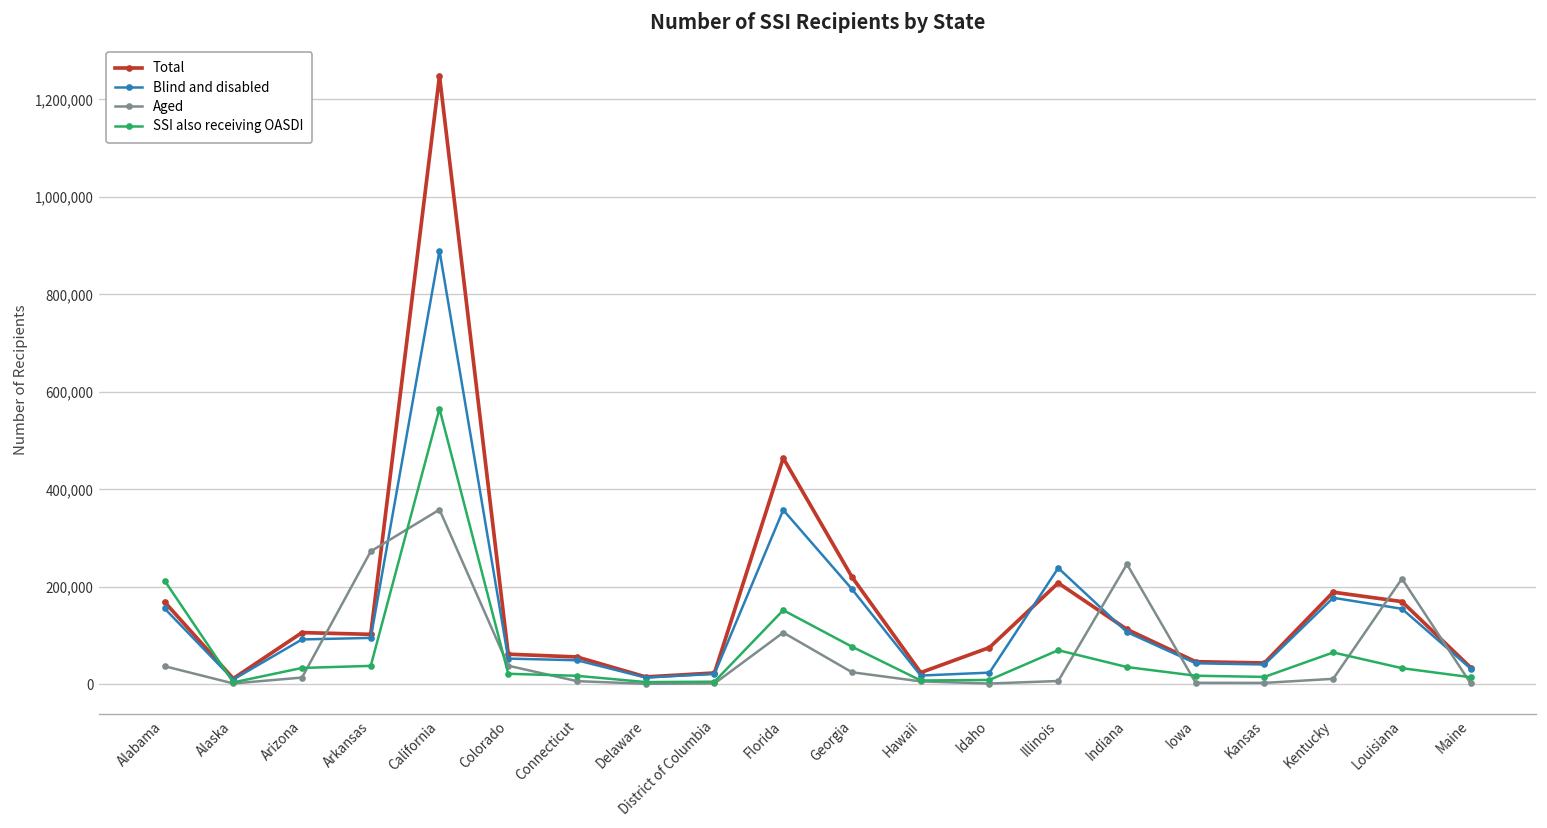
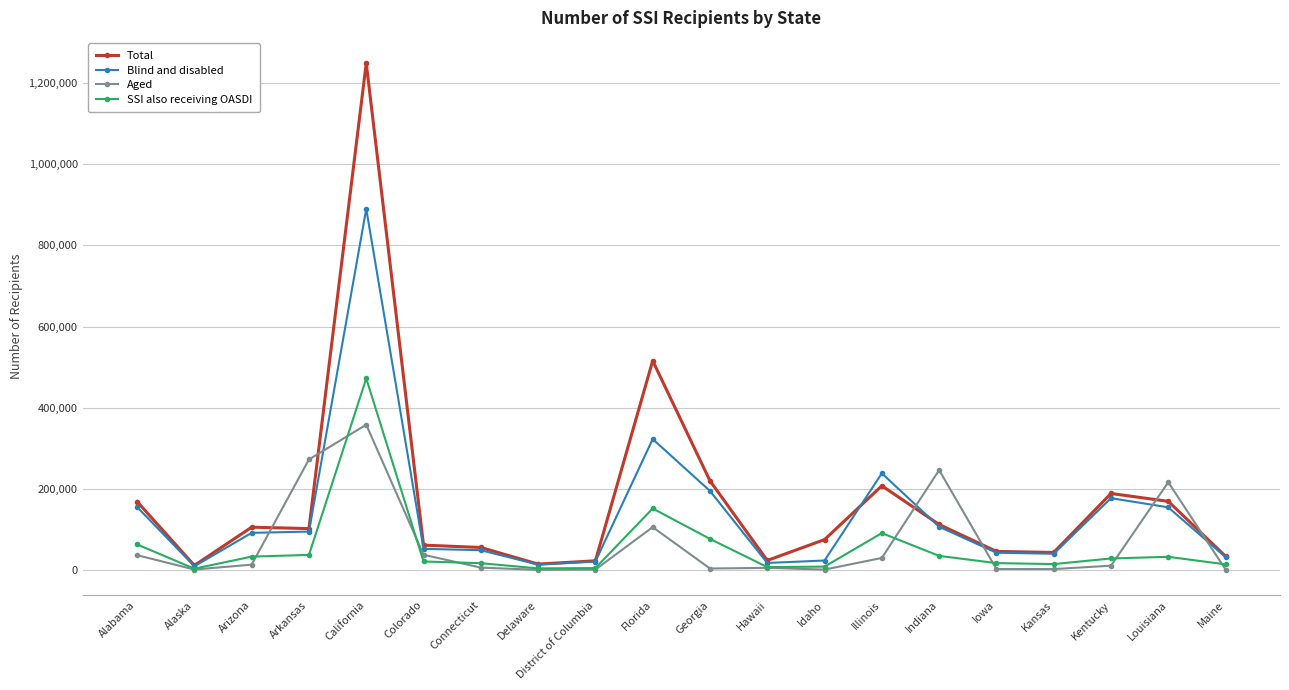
  {
    "Total": {
      "Alabama": "170,000",
      "Arizona": "110,000",
      "Arkansas": "100,000",
      "California": "1,250,000",
      "Colorado": "60,000",
      "Connecticut": "60,000",
-     "Florida": "460,000",
+     "Florida": "520,000",
      "Georgia": "220,000",
      "Idaho": "80,000",
      "Illinois": "210,000",
      "Kentucky": "190,000",
      "Louisiana": "170,000"
    },
    "Blind and disabled": {
      "Alabama": "160,000",
      "Arizona": "90,000",
      "Arkansas": "100,000",
      "California": "890,000",
      "Colorado": "50,000",
      "Connecticut": "50,000",
-     "Florida": "360,000",
+     "Florida": "320,000",
      "Georgia": "200,000",
      "Idaho": "20,000",
      "Illinois": "240,000",
      "Kentucky": "180,000",
      "Louisiana": "160,000"
    },
    "Aged": {
      "Alabama": "40,000",
      "Arizona": "10,000",
      "Arkansas": "270,000",
      "California": "360,000",
      "Colorado": "40,000",
      "Connecticut": "10,000",
      "Florida": "110,000",
-     "Georgia": "20,000",
+     "Georgia": "0",
      "Idaho": "0",
-     "Illinois": "10,000",
+     "Illinois": "30,000",
      "Indiana": "250,000",
      "Iowa": "0",
      "Kansas": "0",
      "Kentucky": "10,000",
      "Louisiana": "220,000",
      "Maine": "0"
    },
    "SSI also receiving OASDI": {
-     "Alabama": "210,000",
+     "Alabama": "60,000",
      "Arizona": "30,000",
      "Arkansas": "40,000",
-     "California": "570,000",
+     "California": "470,000",
      "Colorado": "20,000",
      "Connecticut": "20,000",
      "Florida": "150,000",
      "Georgia": "80,000",
      "Idaho": "10,000",
-     "Illinois": "70,000",
+     "Illinois": "90,000",
      "Indiana": "40,000",
      "Iowa": "20,000",
      "Kansas": "20,000",
-     "Kentucky": "70,000",
+     "Kentucky": "30,000",
      "Louisiana": "30,000",
      "Maine": "10,000"
    }
  }
